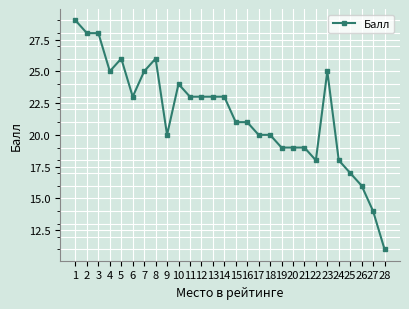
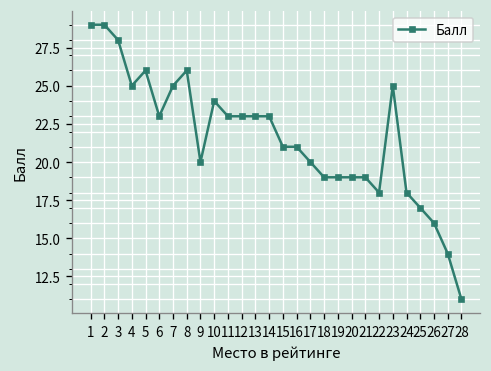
  {
    "1": 29,
-   "2": 28,
+   "2": 29,
    "3": 28,
    "4": 25,
    "5": 26,
    "6": 23,
    "7": 25,
    "8": 26,
    "9": 20,
    "10": 24,
    "11": 23,
    "12": 23,
    "13": 23,
    "14": 23,
    "15": 21,
    "16": 21,
    "17": 20,
-   "18": 20,
+   "18": 19,
    "19": 19,
    "20": 19,
    "21": 19,
    "22": 18,
    "23": 25,
    "24": 18,
    "25": 17,
    "26": 16,
    "27": 14,
    "28": 11
  }
